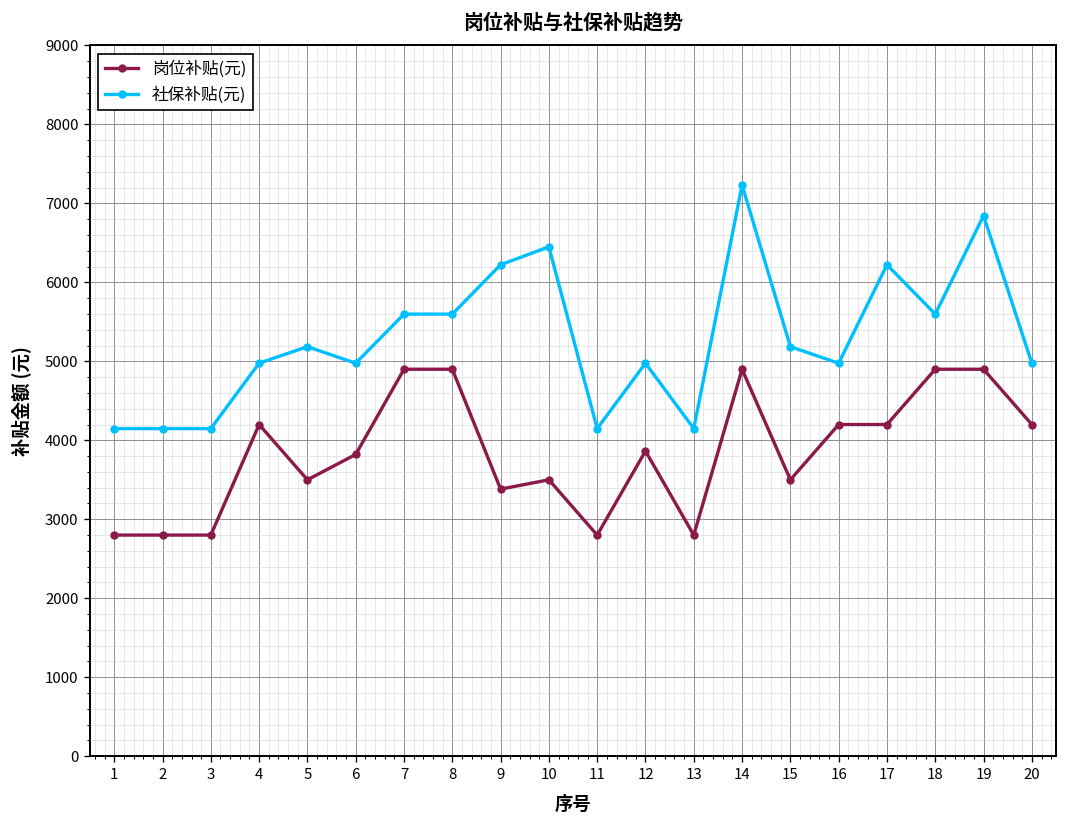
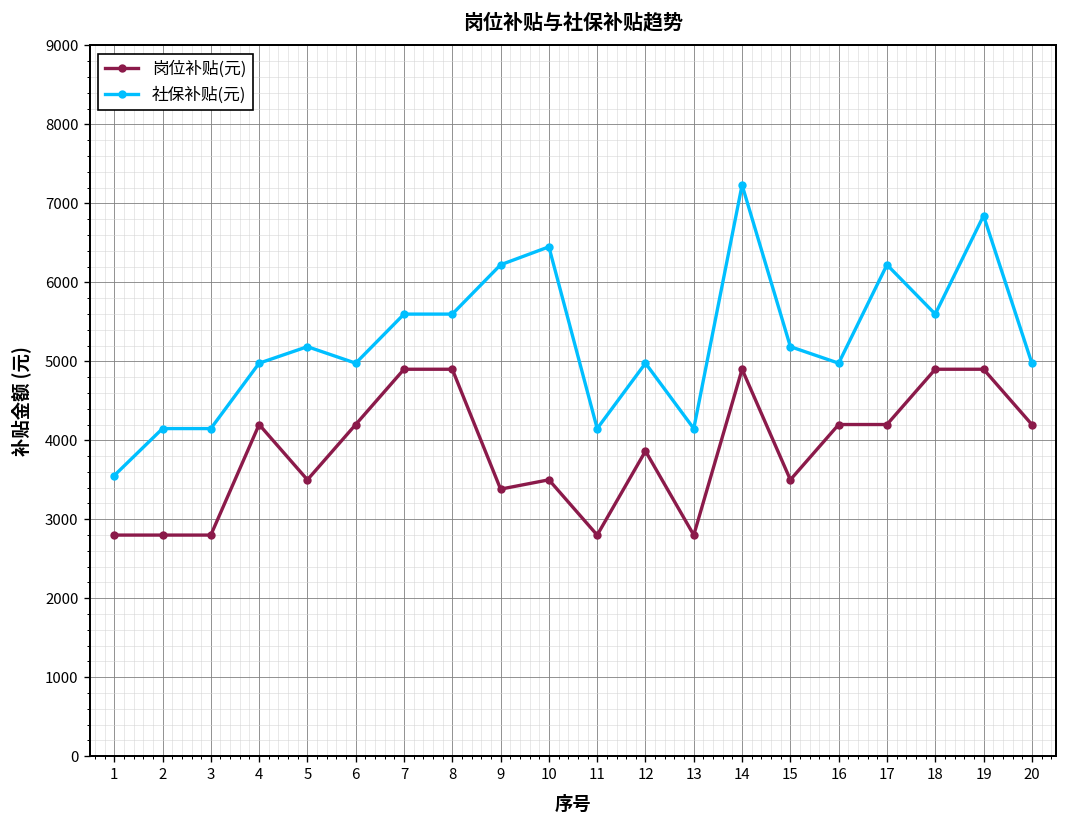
  {
    "岗位补贴(元)": {
      "1": 2800,
      "2": 2800,
      "3": 2800,
      "4": 4200,
      "5": 3500,
-     "6": 3800,
+     "6": 4200,
      "7": 4900,
      "8": 4900,
      "9": 3400,
      "10": 3500,
      "11": 2800,
      "12": 3900,
      "13": 2800,
      "14": 4900,
      "15": 3500,
      "16": 4200,
      "17": 4200,
      "18": 4900,
      "19": 4900,
      "20": 4200
    },
    "社保补贴(元)": {
-     "1": 4100,
+     "1": 3600,
      "2": 4100,
      "3": 4100,
      "4": 5000,
      "5": 5200,
      "6": 5000,
      "7": 5600,
      "8": 5600,
      "9": 6200,
      "10": 6500,
      "11": 4100,
      "12": 5000,
      "13": 4100,
      "14": 7200,
      "15": 5200,
      "16": 5000,
      "17": 6200,
      "18": 5600,
      "19": 6800,
      "20": 5000
    }
  }
